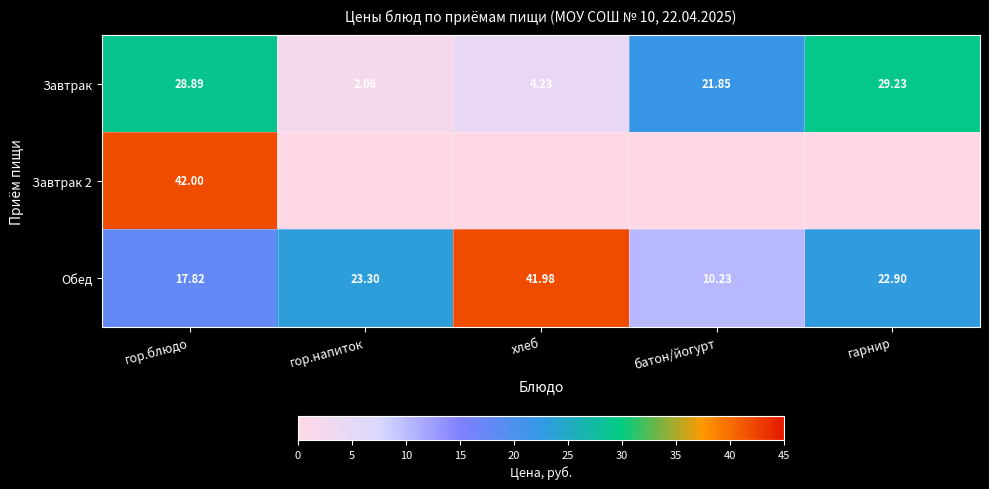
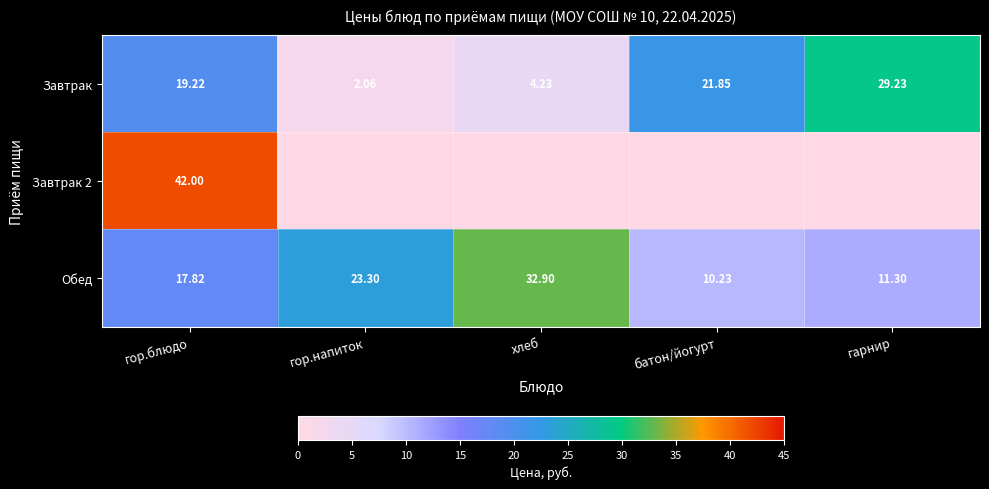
  {
    "Завтрак": {
-     "гор.блюдо": 28.89,
+     "гор.блюдо": 19.22,
      "батон/йогурт": 21.85,
      "гарнир": 29.23
    },
    "Завтрак 2": {
      "гор.блюдо": 42.00
    },
    "Обед": {
      "гор.блюдо": 17.82,
      "гор.напиток": 23.30,
-     "хлеб": 41.98,
+     "хлеб": 32.90,
      "батон/йогурт": 10.23,
-     "гарнир": 22.90
+     "гарнир": 11.30
    }
  }
